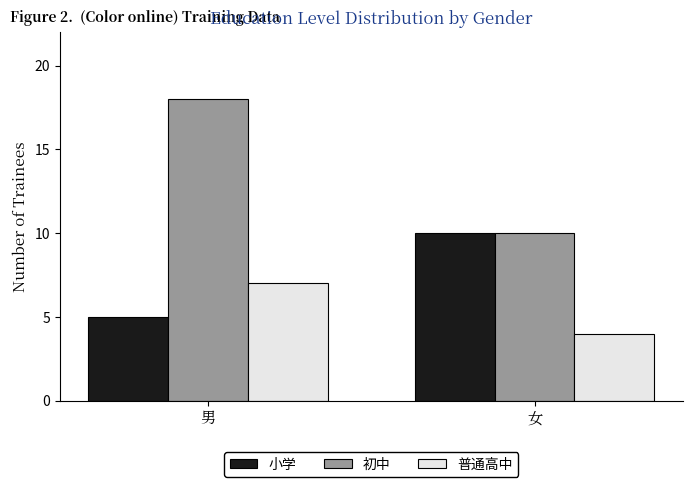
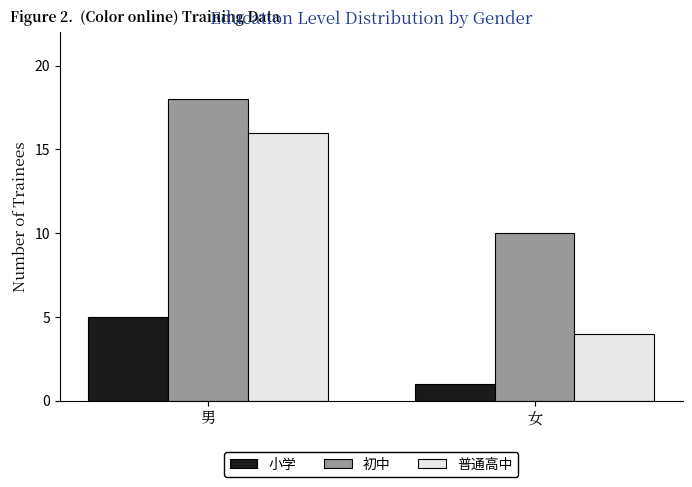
  {
    "小学": {
      "男": 5,
-     "女": 10
+     "女": 1
    },
    "初中": {
      "男": 18,
      "女": 10
    },
    "普通高中": {
-     "男": 7,
+     "男": 16,
      "女": 4
    }
  }
